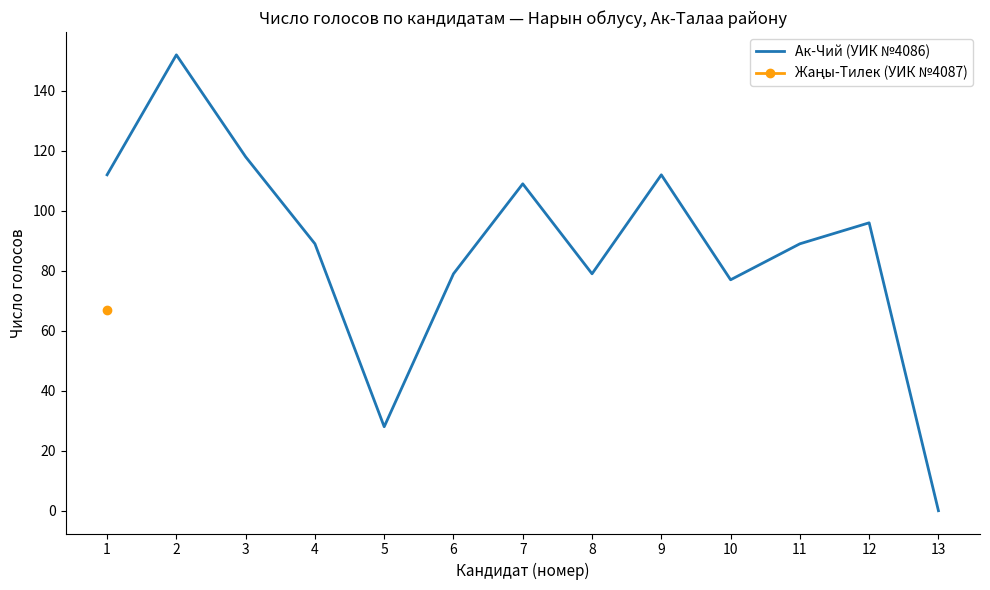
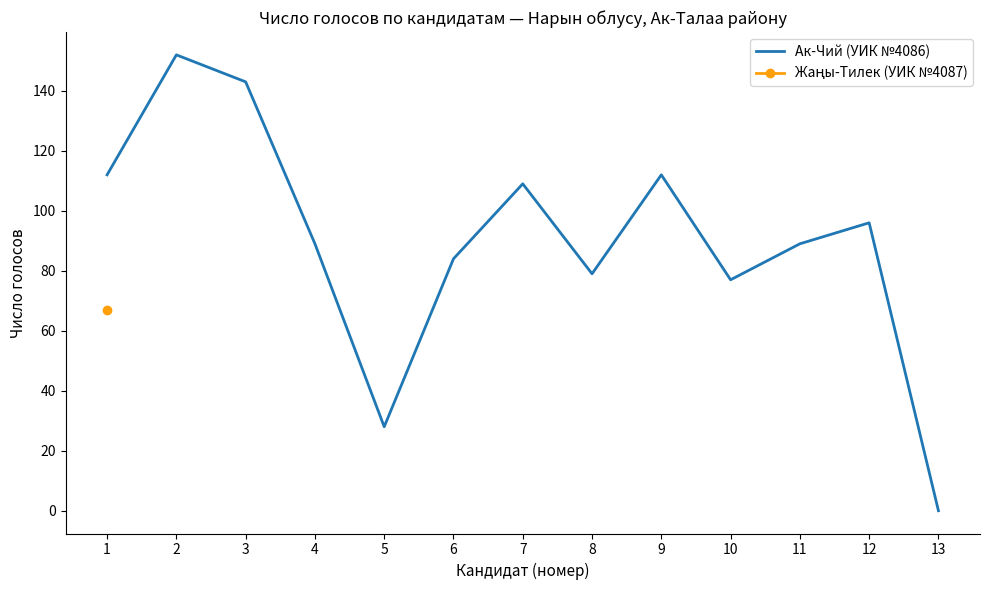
  {
    "Ак-Чий (УИК №4086)": {
      "1": 112,
      "2": 152,
-     "3": 118,
+     "3": 143,
      "4": 89,
      "5": 28,
-     "6": 79,
+     "6": 84,
      "7": 109,
      "8": 79,
      "9": 112,
      "10": 77,
      "11": 89,
      "12": 96,
      "13": 0
    },
    "Жаңы-Тилек (УИК №4087)": {
      "1": 67
    }
  }
